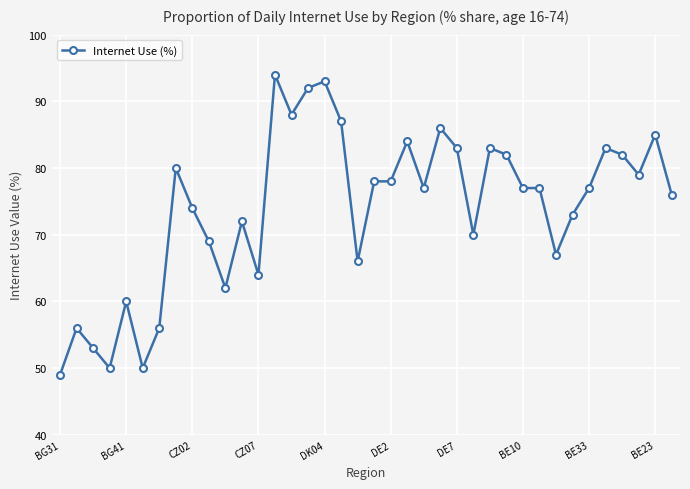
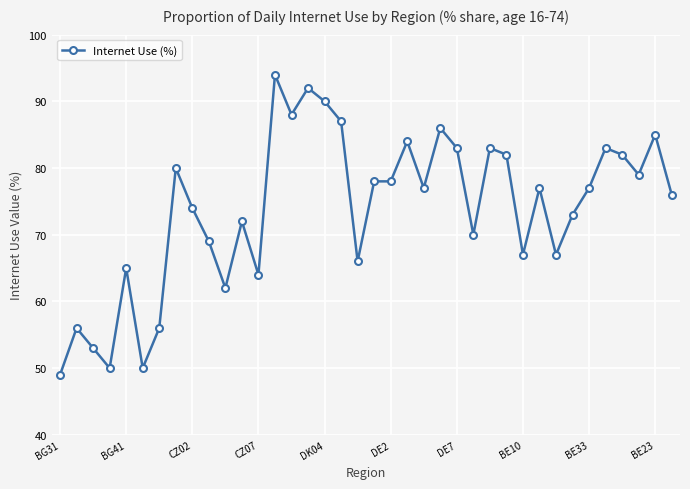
  {
    "BG31": 49,
-   "BG41": 60,
+   "BG41": 65,
    "CZ02": 74,
    "CZ07": 64,
-   "DK04": 93,
+   "DK04": 90,
    "DE2": 78,
    "DE7": 83,
-   "BE10": 77,
+   "BE10": 67,
    "BE33": 77,
    "BE23": 85
  }
